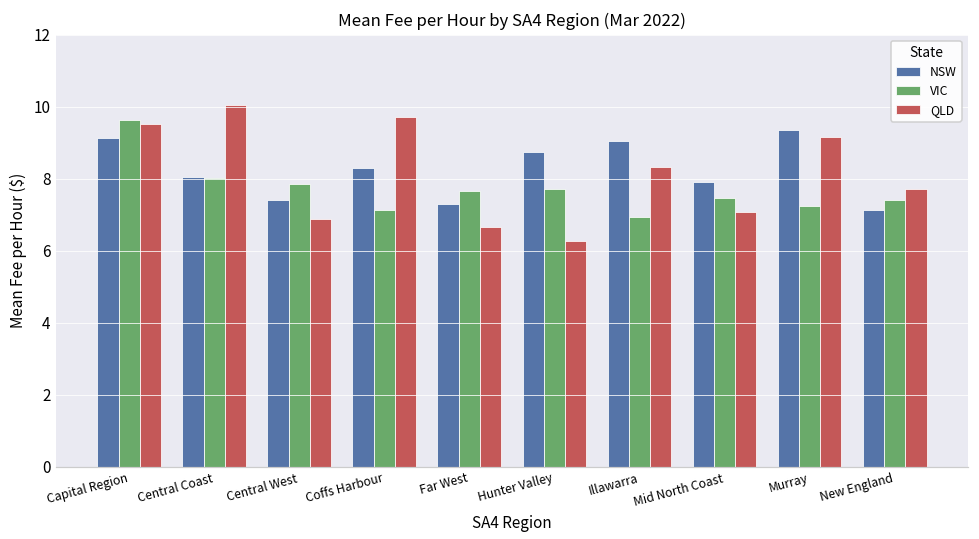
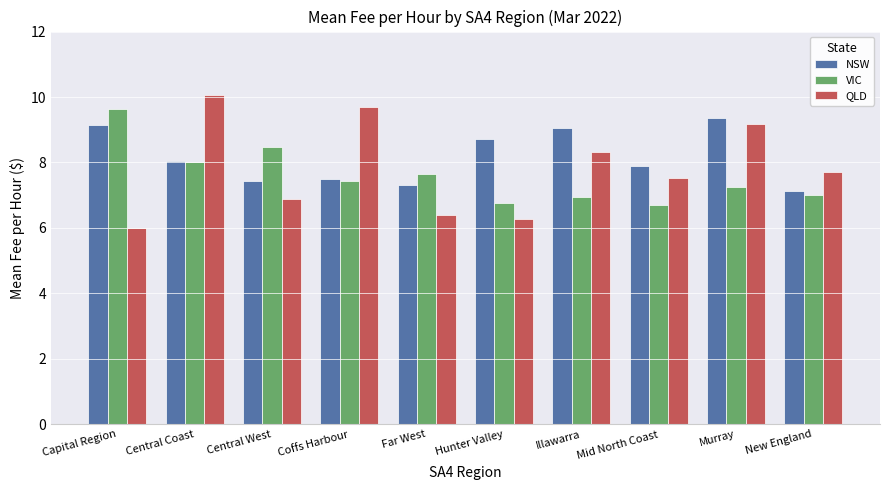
  {
    "NSW": {
      "Capital Region": 9.1,
      "Central Coast": 8.1,
      "Central West": 7.4,
-     "Coffs Harbour": 8.3,
+     "Coffs Harbour": 7.5,
      "Far West": 7.3,
      "Hunter Valley": 8.7,
      "Illawarra": 9.1,
      "Mid North Coast": 7.9,
      "Murray": 9.4,
      "New England": 7.1
    },
    "VIC": {
      "Capital Region": 9.6,
      "Central Coast": 8.0,
-     "Central West": 7.9,
-     "Coffs Harbour": 7.1,
+     "Central West": 8.5,
+     "Coffs Harbour": 7.4,
      "Far West": 7.7,
-     "Hunter Valley": 7.7,
+     "Hunter Valley": 6.8,
      "Illawarra": 6.9,
-     "Mid North Coast": 7.5,
+     "Mid North Coast": 6.7,
      "Murray": 7.3,
-     "New England": 7.4
+     "New England": 7.0
    },
    "QLD": {
-     "Capital Region": 9.5,
+     "Capital Region": 6.0,
      "Central Coast": 10.1,
      "Central West": 6.9,
      "Coffs Harbour": 9.7,
-     "Far West": 6.7,
+     "Far West": 6.4,
      "Hunter Valley": 6.3,
      "Illawarra": 8.3,
-     "Mid North Coast": 7.1,
+     "Mid North Coast": 7.5,
      "Murray": 9.2,
      "New England": 7.7
    }
  }
